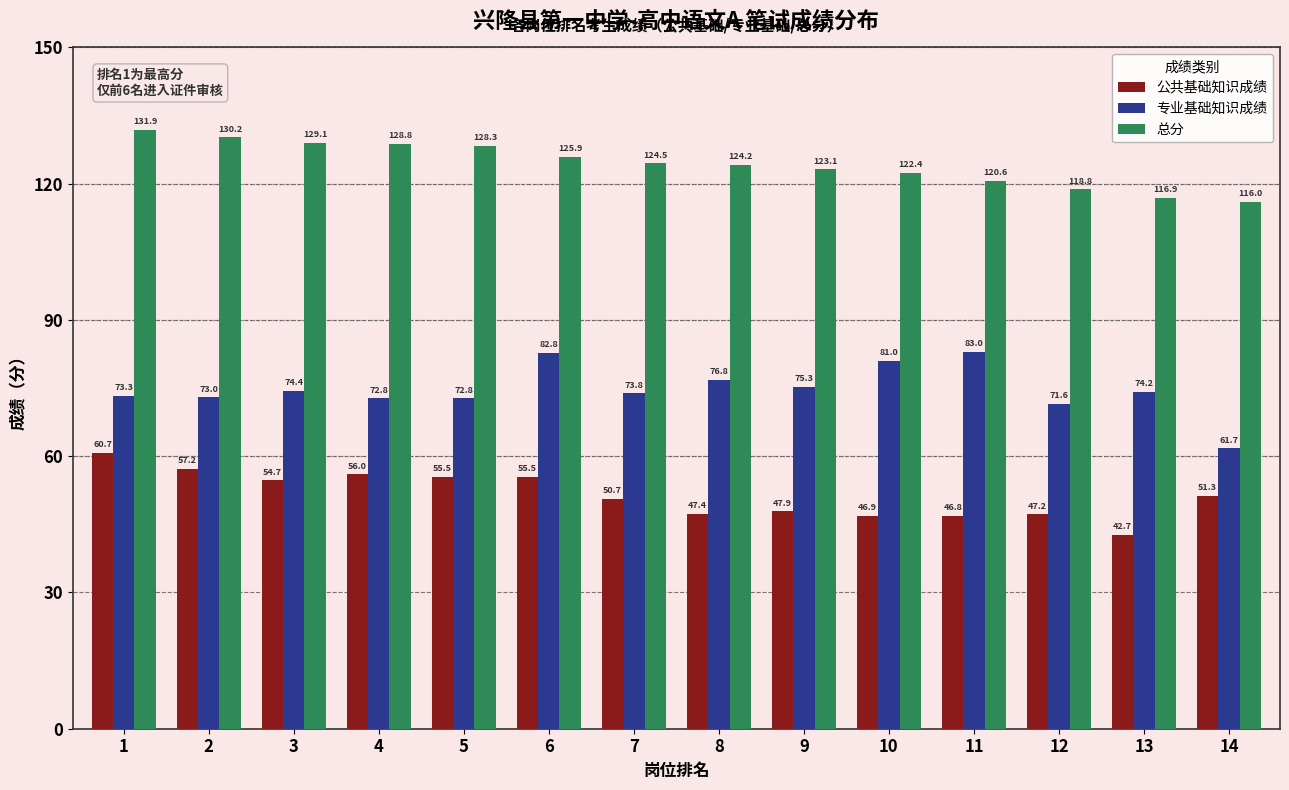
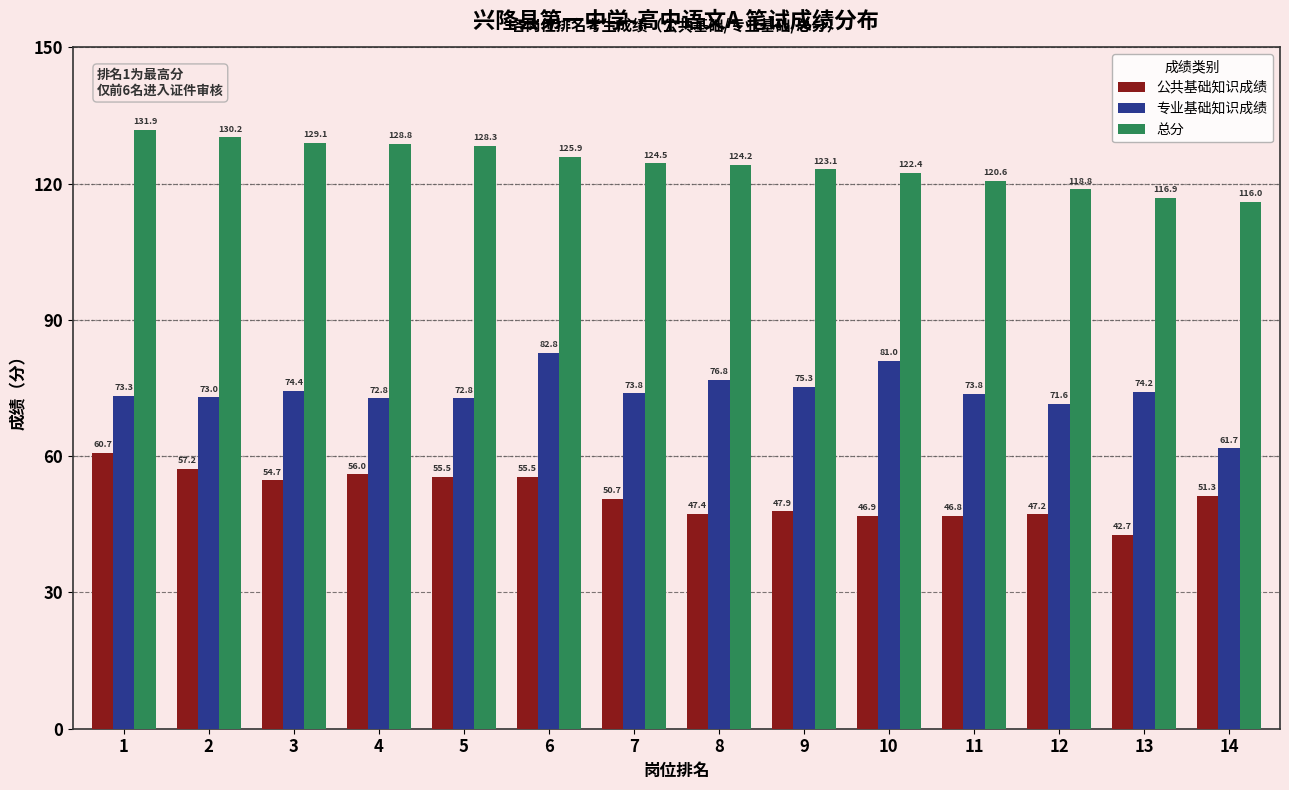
  {
    "公共基础知识成绩": {
      "1": 60.7,
      "2": 57.2,
      "3": 54.7,
      "4": 56.0,
      "5": 55.5,
      "6": 55.5,
      "7": 50.7,
      "8": 47.4,
      "9": 47.9,
      "10": 46.9,
      "11": 46.8,
      "12": 47.2,
      "13": 42.7,
      "14": 51.3
    },
    "专业基础知识成绩": {
      "1": 73.3,
      "2": 73.0,
      "3": 74.4,
      "4": 72.8,
      "5": 72.8,
      "6": 82.8,
      "7": 73.8,
      "8": 76.8,
      "9": 75.3,
      "10": 81.0,
-     "11": 83.0,
+     "11": 73.8,
      "12": 71.6,
      "13": 74.2,
      "14": 61.7
    },
    "总分": {
      "1": 131.9,
      "2": 130.2,
      "3": 129.1,
      "4": 128.8,
      "5": 128.3,
      "6": 125.9,
      "7": 124.5,
      "8": 124.2,
      "9": 123.1,
      "10": 122.4,
      "11": 120.6,
      "12": 118.8,
      "13": 116.9,
      "14": 116.0
    }
  }
